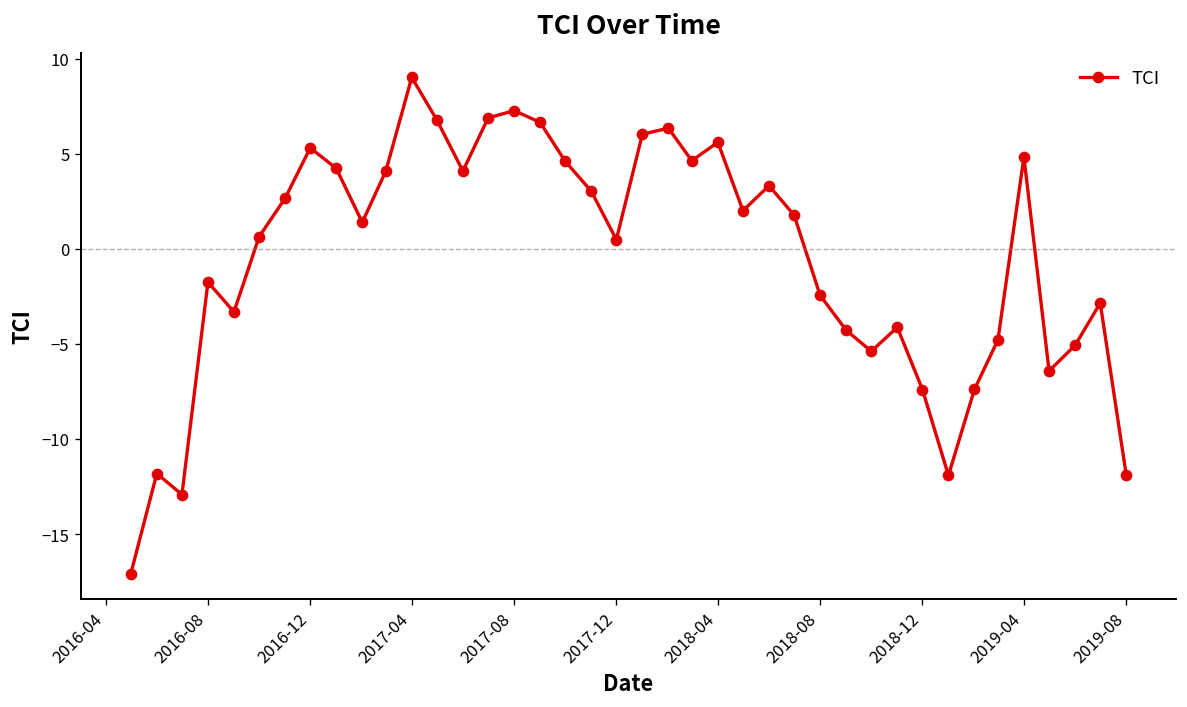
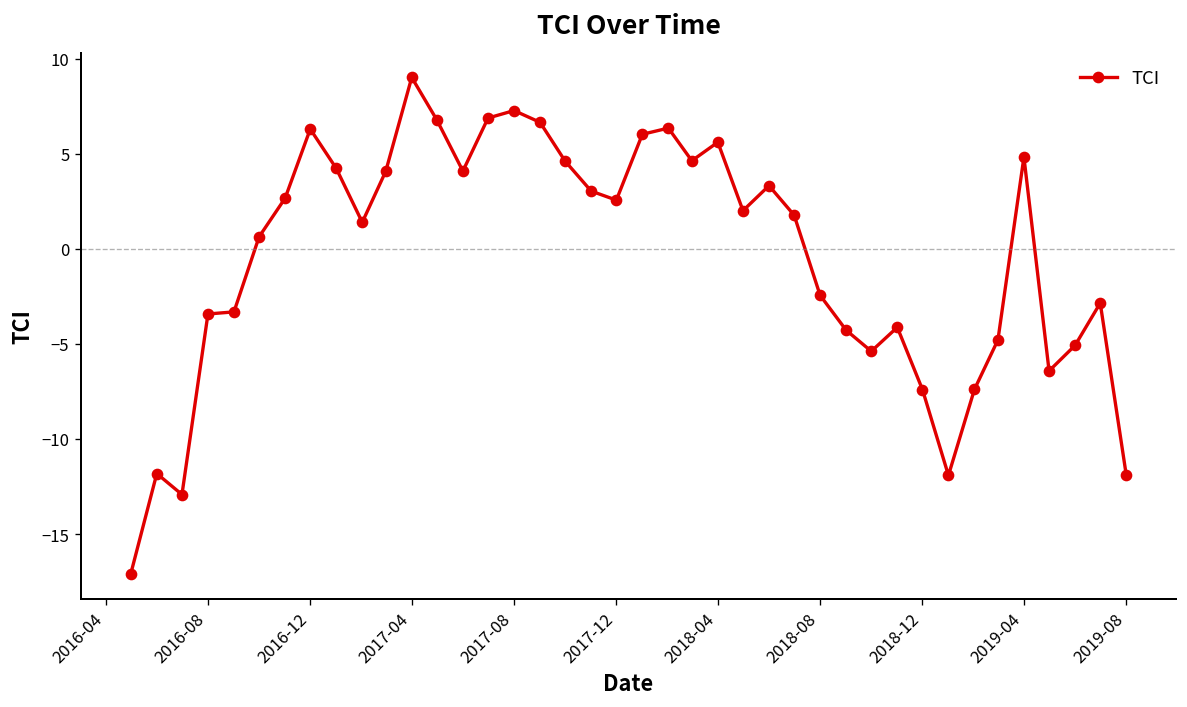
  {
-   "2016-08": -1.8,
-   "2016-12": 5.3,
+   "2016-08": -3.4,
+   "2016-12": 6.3,
    "2017-04": 9.0,
    "2017-08": 7.3,
-   "2017-12": 0.5,
+   "2017-12": 2.6,
    "2018-04": 5.6,
    "2018-08": -2.4,
    "2018-12": -7.4,
    "2019-04": 4.8,
    "2019-08": -11.9
  }
